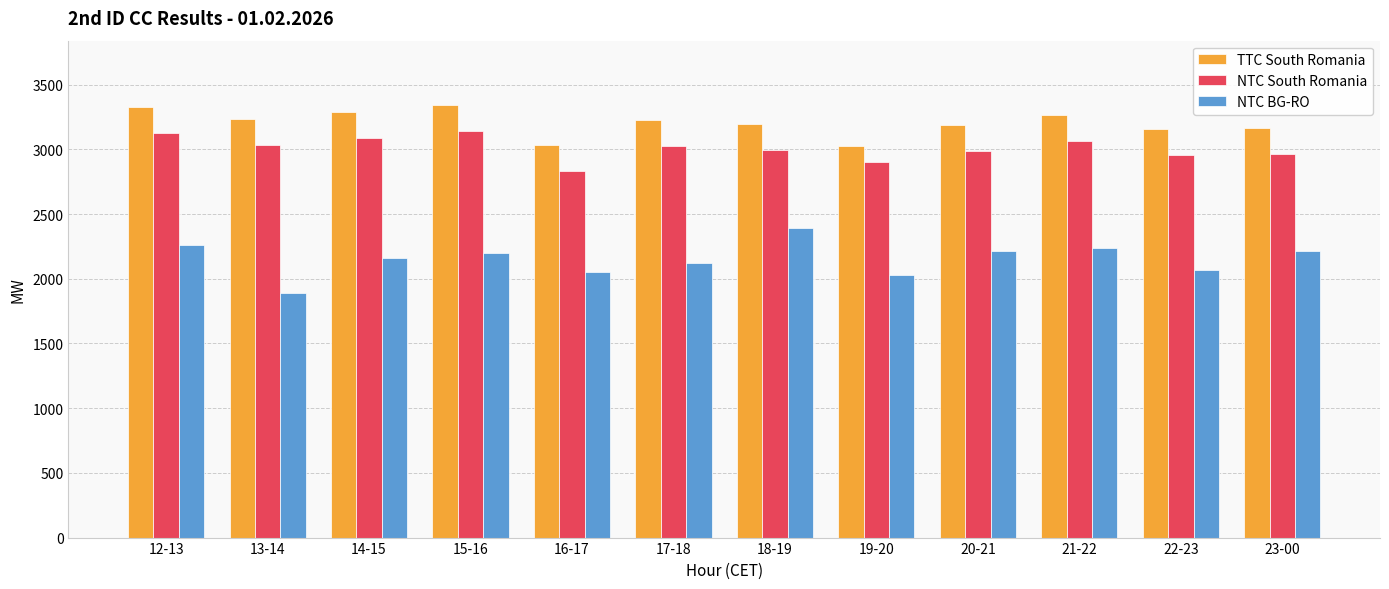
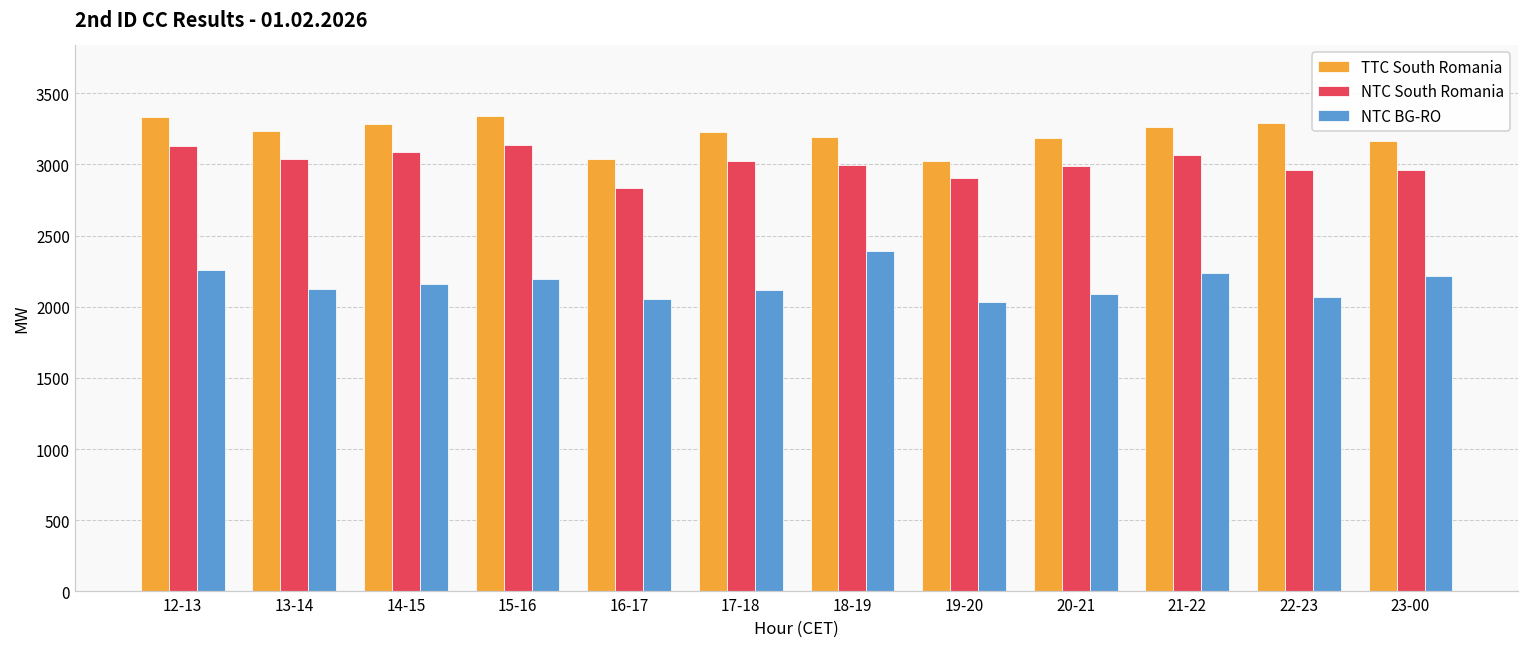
  {
    "TTC South Romania": {
      "12-13": 3330,
      "13-14": 3240,
      "14-15": 3290,
      "15-16": 3340,
      "16-17": 3040,
      "17-18": 3230,
      "18-19": 3200,
      "19-20": 3030,
      "20-21": 3190,
      "21-22": 3270,
-     "22-23": 3160,
+     "22-23": 3290,
      "23-00": 3160
    },
    "NTC South Romania": {
      "12-13": 3130,
      "13-14": 3040,
      "14-15": 3090,
      "15-16": 3140,
      "16-17": 2840,
      "17-18": 3030,
      "18-19": 3000,
      "19-20": 2900,
      "20-21": 2990,
      "21-22": 3070,
      "22-23": 2960,
      "23-00": 2960
    },
    "NTC BG-RO": {
      "12-13": 2260,
-     "13-14": 1890,
+     "13-14": 2130,
      "14-15": 2160,
      "15-16": 2200,
      "16-17": 2060,
      "17-18": 2120,
      "18-19": 2390,
      "19-20": 2030,
-     "20-21": 2210,
+     "20-21": 2090,
      "21-22": 2240,
      "22-23": 2070,
      "23-00": 2210
    }
  }
